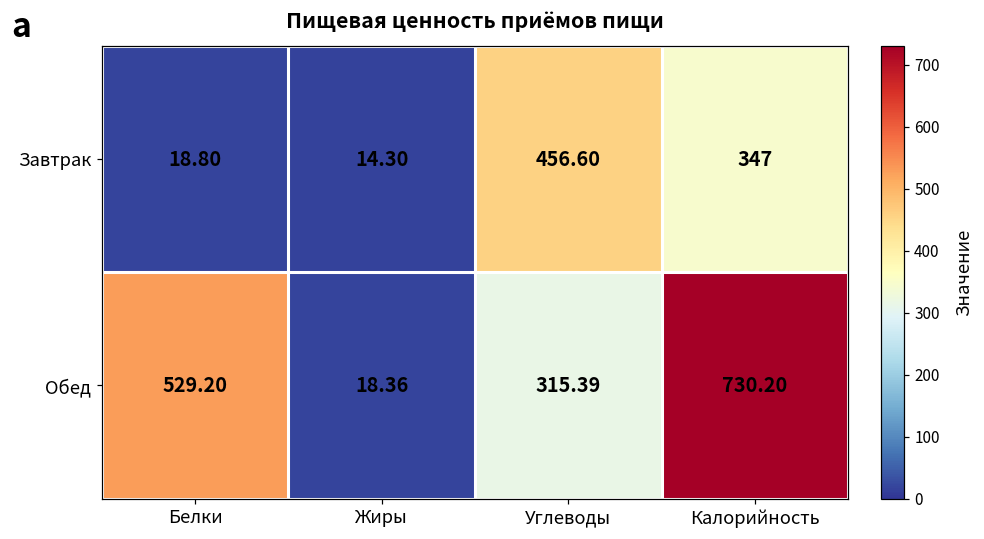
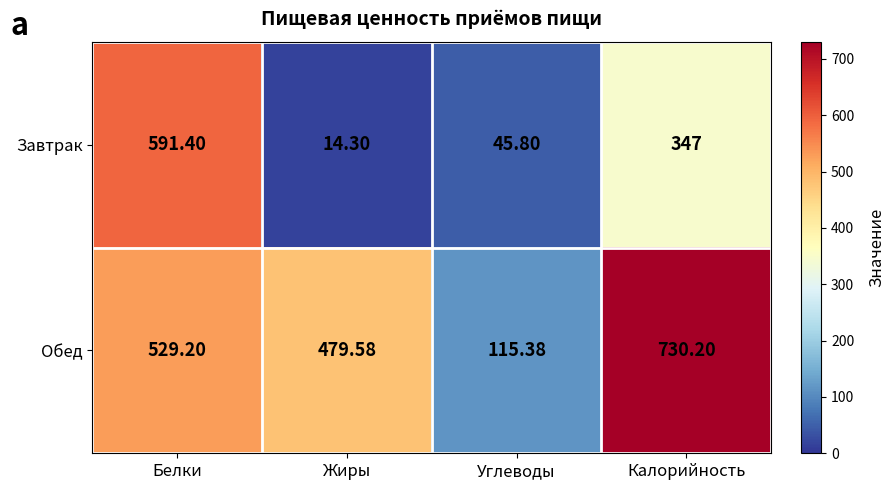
  {
    "Завтрак": {
-     "Белки": 18.80,
+     "Белки": 591.40,
      "Жиры": 14.30,
-     "Углеводы": 456.60,
+     "Углеводы": 45.80,
      "Калорийность": 347
    },
    "Обед": {
      "Белки": 529.20,
-     "Жиры": 18.36,
-     "Углеводы": 315.39,
+     "Жиры": 479.58,
+     "Углеводы": 115.38,
      "Калорийность": 730.20
    }
  }
